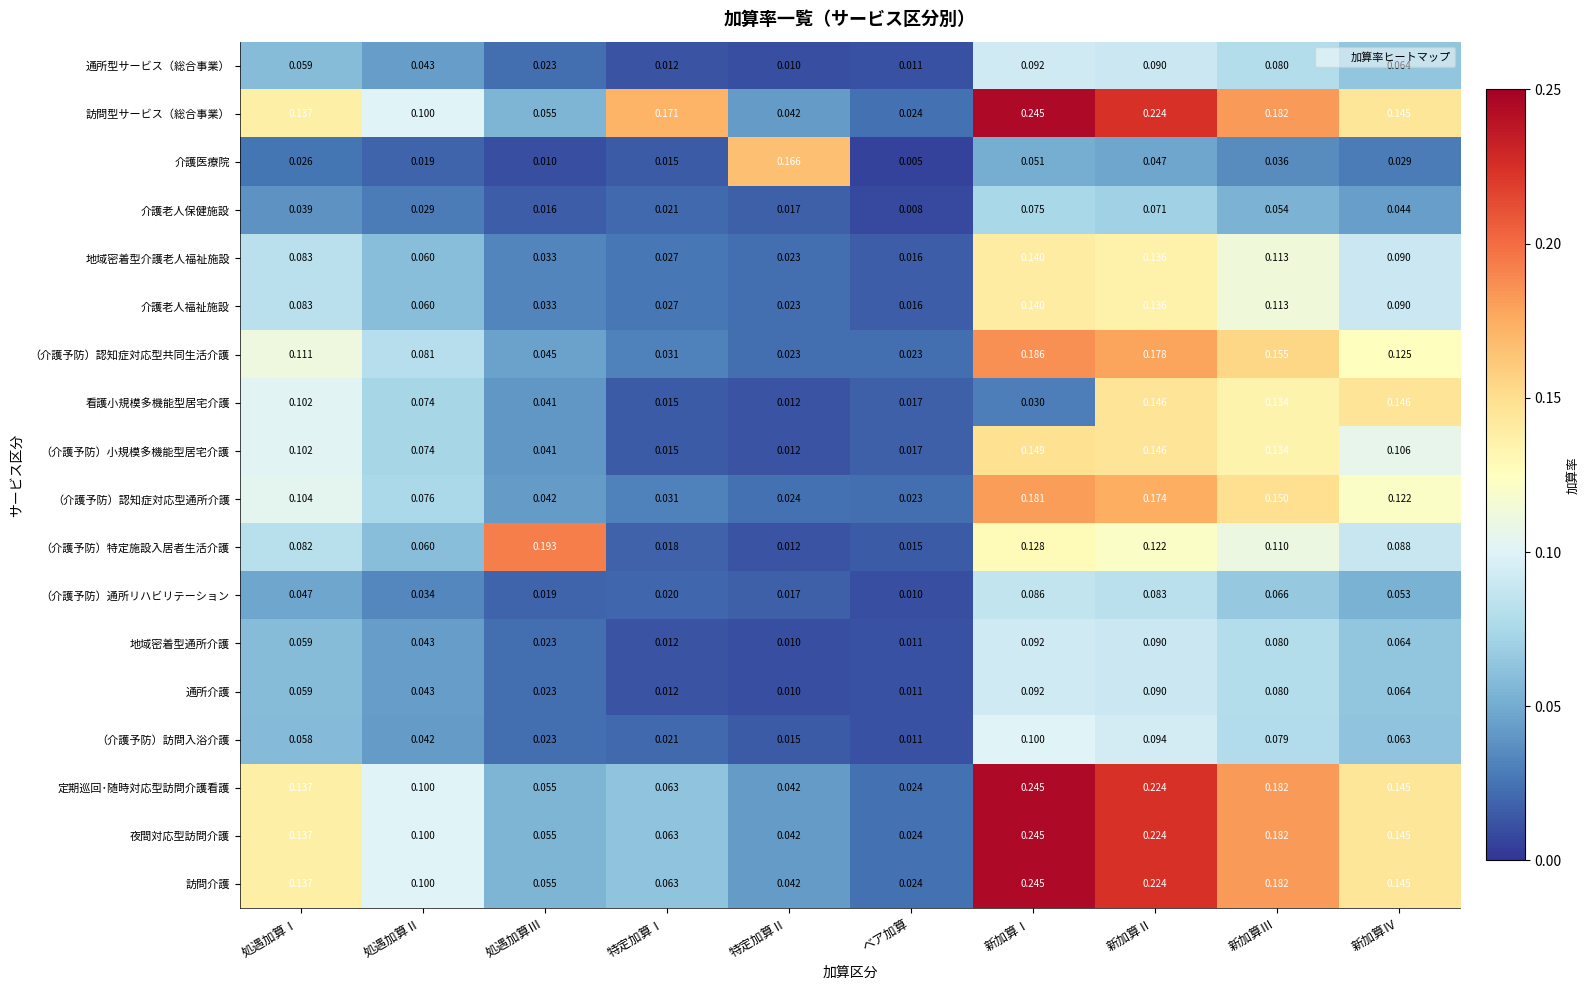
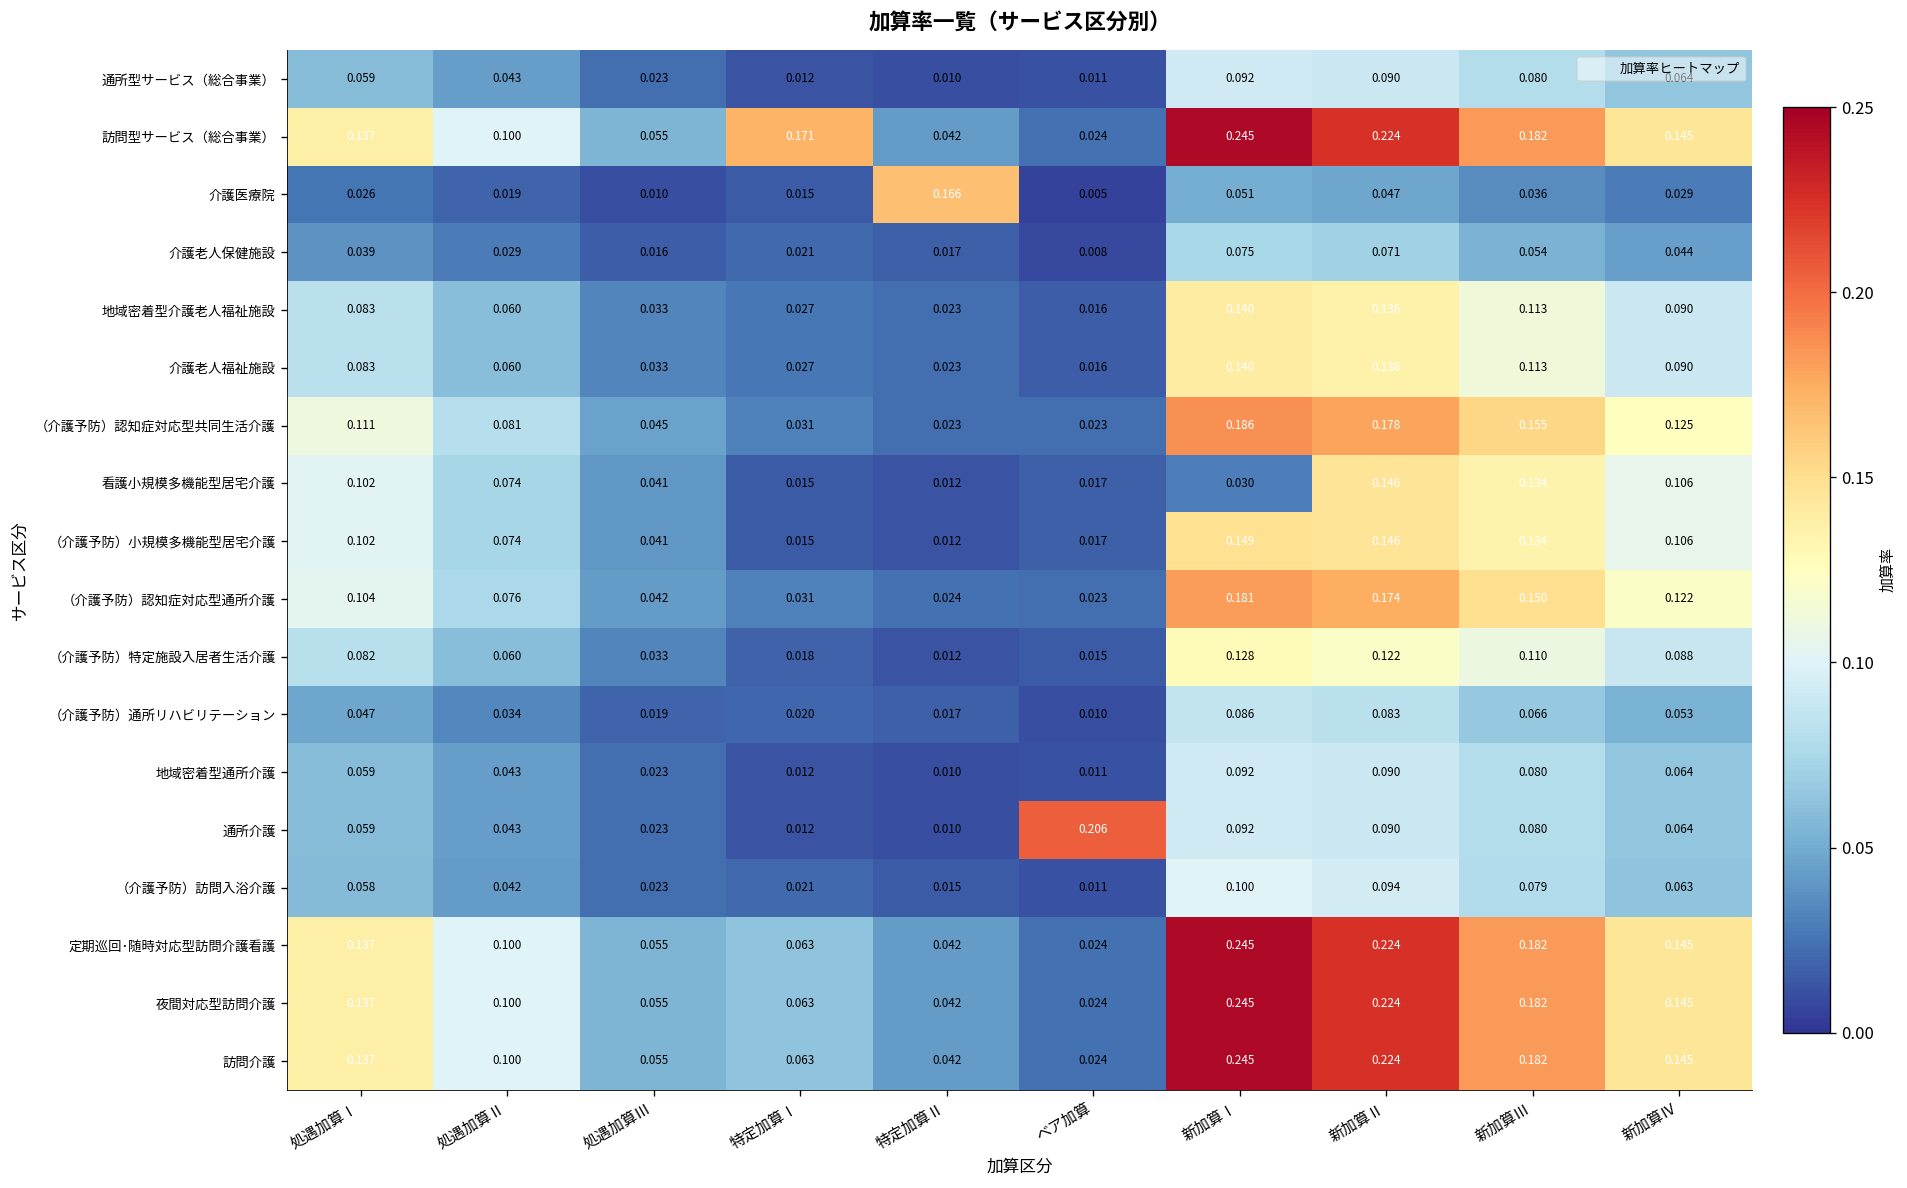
  {
    "通所型サービス（総合事業）": {
      "処遇加算Ⅰ": 0.059,
      "処遇加算Ⅱ": 0.043,
      "処遇加算Ⅲ": 0.023,
      "特定加算Ⅰ": 0.012,
      "特定加算Ⅱ": 0.010,
      "ベア加算": 0.011,
      "新加算Ⅰ": 0.092,
      "新加算Ⅱ": 0.090,
      "新加算Ⅲ": 0.080
    },
    "訪問型サービス（総合事業）": {
      "処遇加算Ⅰ": 0.137,
      "処遇加算Ⅱ": 0.100,
      "処遇加算Ⅲ": 0.055,
      "特定加算Ⅰ": 0.171,
      "特定加算Ⅱ": 0.042,
      "ベア加算": 0.024,
      "新加算Ⅰ": 0.245,
      "新加算Ⅱ": 0.224,
      "新加算Ⅲ": 0.182,
      "新加算Ⅳ": 0.145
    },
    "介護医療院": {
      "処遇加算Ⅰ": 0.026,
      "処遇加算Ⅱ": 0.019,
      "処遇加算Ⅲ": 0.010,
      "特定加算Ⅰ": 0.015,
      "特定加算Ⅱ": 0.166,
      "ベア加算": 0.005,
      "新加算Ⅰ": 0.051,
      "新加算Ⅱ": 0.047,
      "新加算Ⅲ": 0.036,
      "新加算Ⅳ": 0.029
    },
    "介護老人保健施設": {
      "処遇加算Ⅰ": 0.039,
      "処遇加算Ⅱ": 0.029,
      "処遇加算Ⅲ": 0.016,
      "特定加算Ⅰ": 0.021,
      "特定加算Ⅱ": 0.017,
      "ベア加算": 0.008,
      "新加算Ⅰ": 0.075,
      "新加算Ⅱ": 0.071,
      "新加算Ⅲ": 0.054,
      "新加算Ⅳ": 0.044
    },
    "地域密着型介護老人福祉施設": {
      "処遇加算Ⅰ": 0.083,
      "処遇加算Ⅱ": 0.060,
      "処遇加算Ⅲ": 0.033,
      "特定加算Ⅰ": 0.027,
      "特定加算Ⅱ": 0.023,
      "ベア加算": 0.016,
      "新加算Ⅰ": 0.140,
      "新加算Ⅱ": 0.136,
      "新加算Ⅲ": 0.113,
      "新加算Ⅳ": 0.090
    },
    "介護老人福祉施設": {
      "処遇加算Ⅰ": 0.083,
      "処遇加算Ⅱ": 0.060,
      "処遇加算Ⅲ": 0.033,
      "特定加算Ⅰ": 0.027,
      "特定加算Ⅱ": 0.023,
      "ベア加算": 0.016,
      "新加算Ⅰ": 0.140,
      "新加算Ⅱ": 0.136,
      "新加算Ⅲ": 0.113,
      "新加算Ⅳ": 0.090
    },
    "（介護予防）認知症対応型共同生活介護": {
      "処遇加算Ⅰ": 0.111,
      "処遇加算Ⅱ": 0.081,
      "処遇加算Ⅲ": 0.045,
      "特定加算Ⅰ": 0.031,
      "特定加算Ⅱ": 0.023,
      "ベア加算": 0.023,
      "新加算Ⅰ": 0.186,
      "新加算Ⅱ": 0.178,
      "新加算Ⅲ": 0.155,
      "新加算Ⅳ": 0.125
    },
    "看護小規模多機能型居宅介護": {
      "処遇加算Ⅰ": 0.102,
      "処遇加算Ⅱ": 0.074,
      "処遇加算Ⅲ": 0.041,
      "特定加算Ⅰ": 0.015,
      "特定加算Ⅱ": 0.012,
      "ベア加算": 0.017,
      "新加算Ⅰ": 0.030,
      "新加算Ⅱ": 0.146,
      "新加算Ⅲ": 0.134,
-     "新加算Ⅳ": 0.146
+     "新加算Ⅳ": 0.106
    },
    "（介護予防）小規模多機能型居宅介護": {
      "処遇加算Ⅰ": 0.102,
      "処遇加算Ⅱ": 0.074,
      "処遇加算Ⅲ": 0.041,
      "特定加算Ⅰ": 0.015,
      "特定加算Ⅱ": 0.012,
      "ベア加算": 0.017,
      "新加算Ⅰ": 0.149,
      "新加算Ⅱ": 0.146,
      "新加算Ⅲ": 0.134,
      "新加算Ⅳ": 0.106
    },
    "（介護予防）認知症対応型通所介護": {
      "処遇加算Ⅰ": 0.104,
      "処遇加算Ⅱ": 0.076,
      "処遇加算Ⅲ": 0.042,
      "特定加算Ⅰ": 0.031,
      "特定加算Ⅱ": 0.024,
      "ベア加算": 0.023,
      "新加算Ⅰ": 0.181,
      "新加算Ⅱ": 0.174,
      "新加算Ⅲ": 0.150,
      "新加算Ⅳ": 0.122
    },
    "（介護予防）特定施設入居者生活介護": {
      "処遇加算Ⅰ": 0.082,
      "処遇加算Ⅱ": 0.060,
-     "処遇加算Ⅲ": 0.193,
+     "処遇加算Ⅲ": 0.033,
      "特定加算Ⅰ": 0.018,
      "特定加算Ⅱ": 0.012,
      "ベア加算": 0.015,
      "新加算Ⅰ": 0.128,
      "新加算Ⅱ": 0.122,
      "新加算Ⅲ": 0.110,
      "新加算Ⅳ": 0.088
    },
    "（介護予防）通所リハビリテーション": {
      "処遇加算Ⅰ": 0.047,
      "処遇加算Ⅱ": 0.034,
      "処遇加算Ⅲ": 0.019,
      "特定加算Ⅰ": 0.020,
      "特定加算Ⅱ": 0.017,
      "ベア加算": 0.010,
      "新加算Ⅰ": 0.086,
      "新加算Ⅱ": 0.083,
      "新加算Ⅲ": 0.066,
      "新加算Ⅳ": 0.053
    },
    "地域密着型通所介護": {
      "処遇加算Ⅰ": 0.059,
      "処遇加算Ⅱ": 0.043,
      "処遇加算Ⅲ": 0.023,
      "特定加算Ⅰ": 0.012,
      "特定加算Ⅱ": 0.010,
      "ベア加算": 0.011,
      "新加算Ⅰ": 0.092,
      "新加算Ⅱ": 0.090,
      "新加算Ⅲ": 0.080,
      "新加算Ⅳ": 0.064
    },
    "通所介護": {
      "処遇加算Ⅰ": 0.059,
      "処遇加算Ⅱ": 0.043,
      "処遇加算Ⅲ": 0.023,
      "特定加算Ⅰ": 0.012,
      "特定加算Ⅱ": 0.010,
-     "ベア加算": 0.011,
+     "ベア加算": 0.206,
      "新加算Ⅰ": 0.092,
      "新加算Ⅱ": 0.090,
      "新加算Ⅲ": 0.080,
      "新加算Ⅳ": 0.064
    },
    "（介護予防）訪問入浴介護": {
      "処遇加算Ⅰ": 0.058,
      "処遇加算Ⅱ": 0.042,
      "処遇加算Ⅲ": 0.023,
      "特定加算Ⅰ": 0.021,
      "特定加算Ⅱ": 0.015,
      "ベア加算": 0.011,
      "新加算Ⅰ": 0.100,
      "新加算Ⅱ": 0.094,
      "新加算Ⅲ": 0.079,
      "新加算Ⅳ": 0.063
    },
    "定期巡回･随時対応型訪問介護看護": {
      "処遇加算Ⅰ": 0.137,
      "処遇加算Ⅱ": 0.100,
      "処遇加算Ⅲ": 0.055,
      "特定加算Ⅰ": 0.063,
      "特定加算Ⅱ": 0.042,
      "ベア加算": 0.024,
      "新加算Ⅰ": 0.245,
      "新加算Ⅱ": 0.224,
      "新加算Ⅲ": 0.182,
      "新加算Ⅳ": 0.145
    },
    "夜間対応型訪問介護": {
      "処遇加算Ⅰ": 0.137,
      "処遇加算Ⅱ": 0.100,
      "処遇加算Ⅲ": 0.055,
      "特定加算Ⅰ": 0.063,
      "特定加算Ⅱ": 0.042,
      "ベア加算": 0.024,
      "新加算Ⅰ": 0.245,
      "新加算Ⅱ": 0.224,
      "新加算Ⅲ": 0.182,
      "新加算Ⅳ": 0.145
    },
    "訪問介護": {
      "処遇加算Ⅰ": 0.137,
      "処遇加算Ⅱ": 0.100,
      "処遇加算Ⅲ": 0.055,
      "特定加算Ⅰ": 0.063,
      "特定加算Ⅱ": 0.042,
      "ベア加算": 0.024,
      "新加算Ⅰ": 0.245,
      "新加算Ⅱ": 0.224,
      "新加算Ⅲ": 0.182,
      "新加算Ⅳ": 0.145
    }
  }
